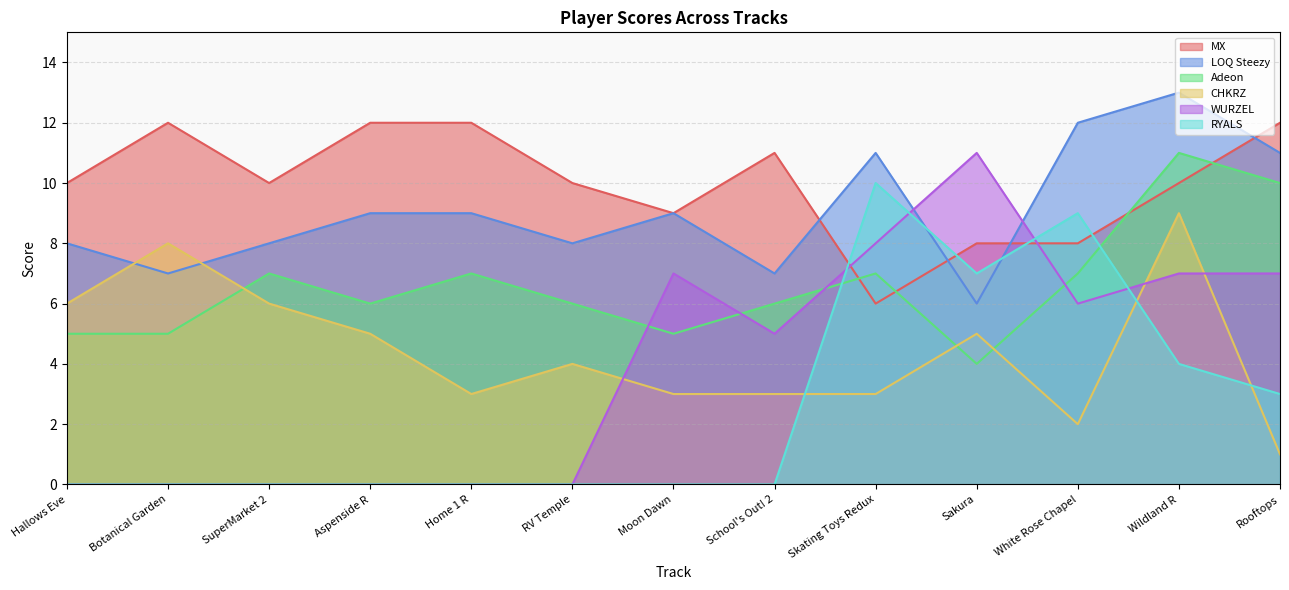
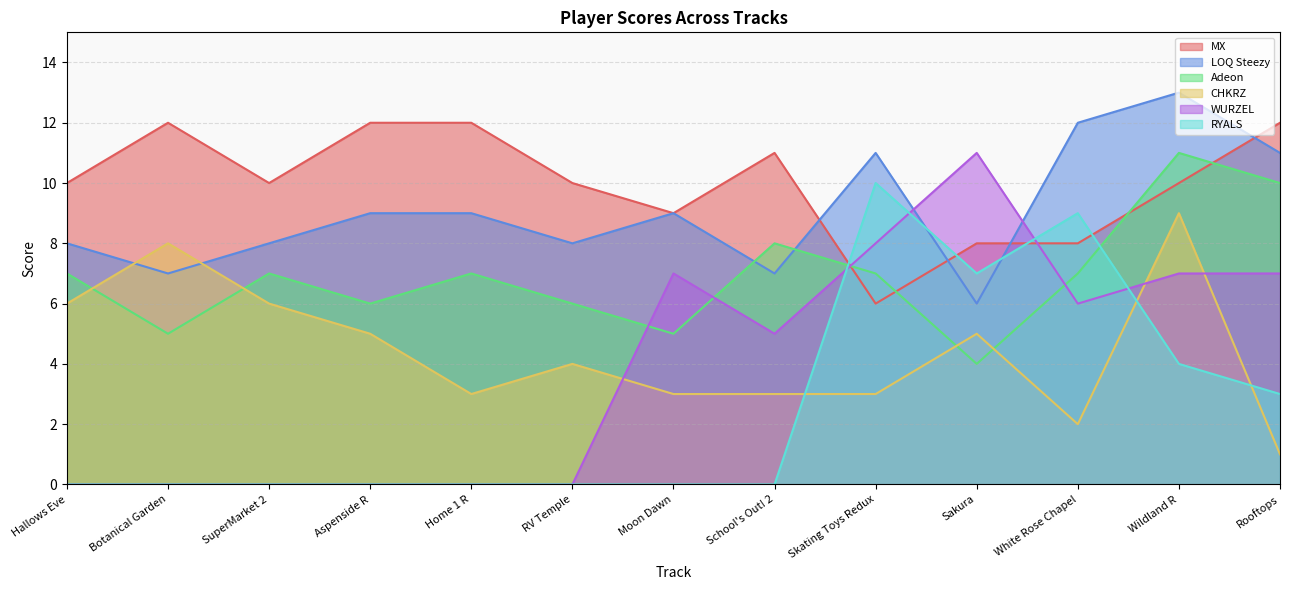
  {
    "MX": {
      "Hallows Eve": 10,
      "Botanical Garden": 12,
      "SuperMarket 2": 10,
      "Aspenside R": 12,
      "Home 1 R": 12,
      "RV Temple": 10,
      "School's Out! 2": 11,
      "Skating Toys Redux": 6,
      "Sakura": 8,
      "White Rose Chapel": 8,
      "Wildland R": 10,
      "Rooftops": 12
    },
    "LOQ Steezy": {
      "Hallows Eve": 8,
      "Botanical Garden": 7,
      "SuperMarket 2": 8,
      "Aspenside R": 9,
      "Home 1 R": 9,
      "RV Temple": 8,
      "School's Out! 2": 7,
      "Skating Toys Redux": 11,
      "Sakura": 6,
      "White Rose Chapel": 12,
      "Rooftops": 11
    },
    "Adeon": {
-     "Hallows Eve": 5,
+     "Hallows Eve": 7,
      "Botanical Garden": 5,
      "SuperMarket 2": 7,
      "Aspenside R": 6,
      "Home 1 R": 7,
      "RV Temple": 6,
      "Moon Dawn": 5,
-     "School's Out! 2": 6,
+     "School's Out! 2": 8,
      "Skating Toys Redux": 7,
      "Sakura": 4,
      "White Rose Chapel": 7,
      "Wildland R": 11,
      "Rooftops": 10
    },
    "CHKRZ": {
      "Hallows Eve": 6,
      "Botanical Garden": 8,
      "SuperMarket 2": 6,
      "Aspenside R": 5,
      "Home 1 R": 3,
      "RV Temple": 4,
      "Moon Dawn": 3,
      "School's Out! 2": 3,
      "Skating Toys Redux": 3,
      "Sakura": 5,
      "White Rose Chapel": 2,
      "Wildland R": 9,
      "Rooftops": 1
    },
    "WURZEL": {
      "Moon Dawn": 7,
      "School's Out! 2": 5,
      "Skating Toys Redux": 8,
      "Sakura": 11,
      "White Rose Chapel": 6,
      "Wildland R": 7,
      "Rooftops": 7
    },
    "RYALS": {
      "Moon Dawn": 0,
      "School's Out! 2": 0,
      "Skating Toys Redux": 10,
      "Sakura": 7,
      "White Rose Chapel": 9,
      "Wildland R": 4,
      "Rooftops": 3
    }
  }
